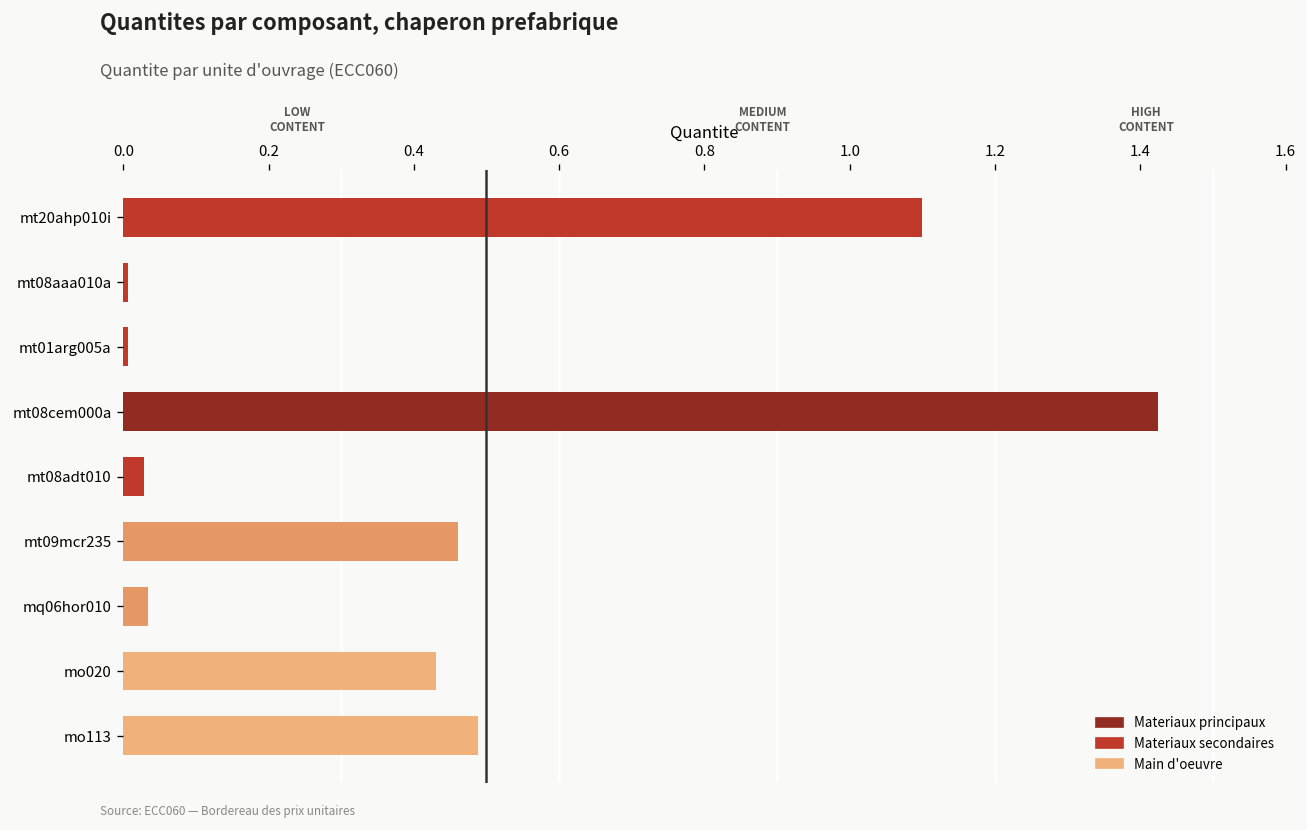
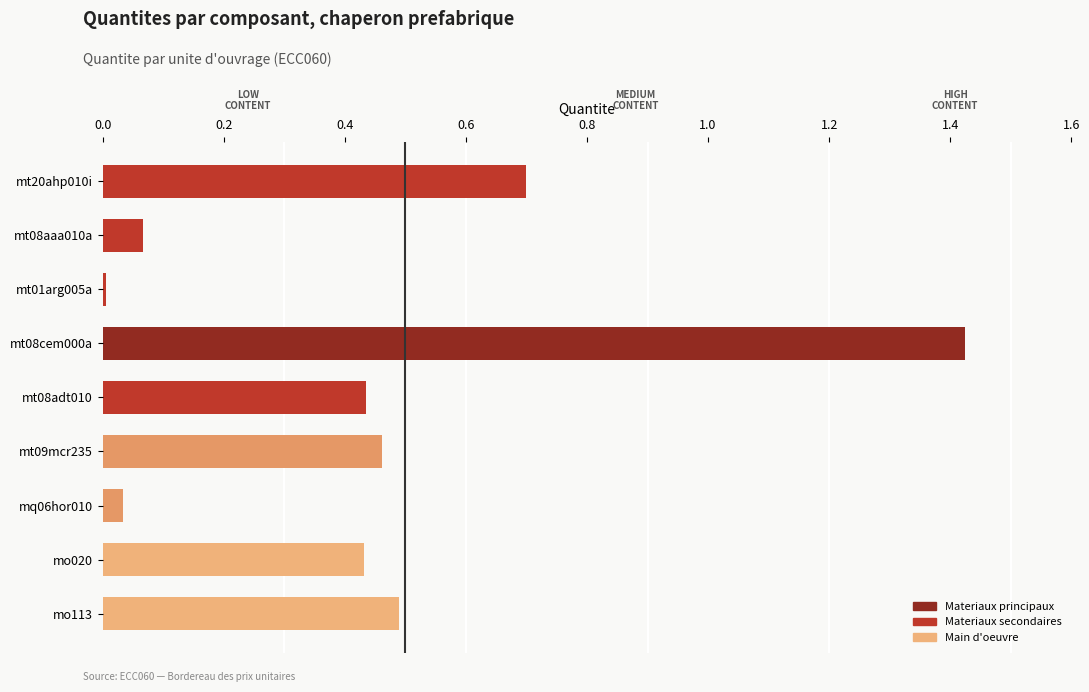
  {
-   "mt20ahp010i": 1.1,
-   "mt08aaa010a": 0.01,
+   "mt20ahp010i": 0.7,
+   "mt08aaa010a": 0.07,
    "mt01arg005a": 0.01,
    "mt08cem000a": 1.43,
-   "mt08adt010": 0.03,
+   "mt08adt010": 0.44,
    "mt09mcr235": 0.46,
    "mq06hor010": 0.03,
    "mo020": 0.43,
    "mo113": 0.49
  }
